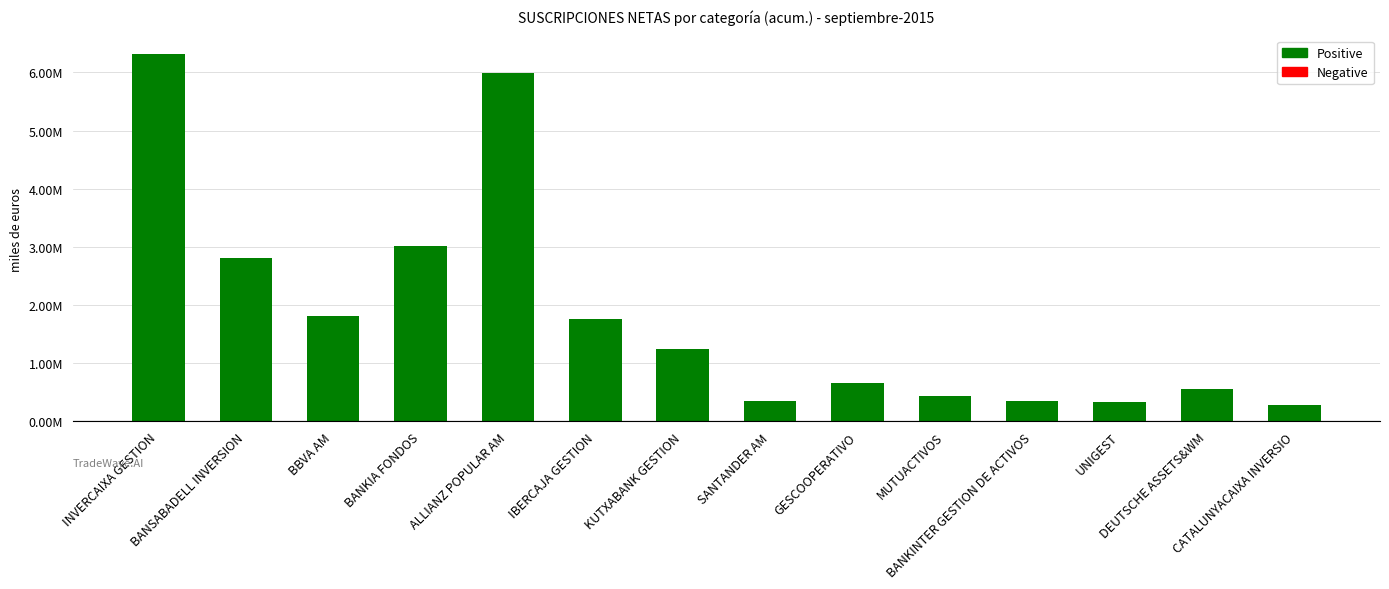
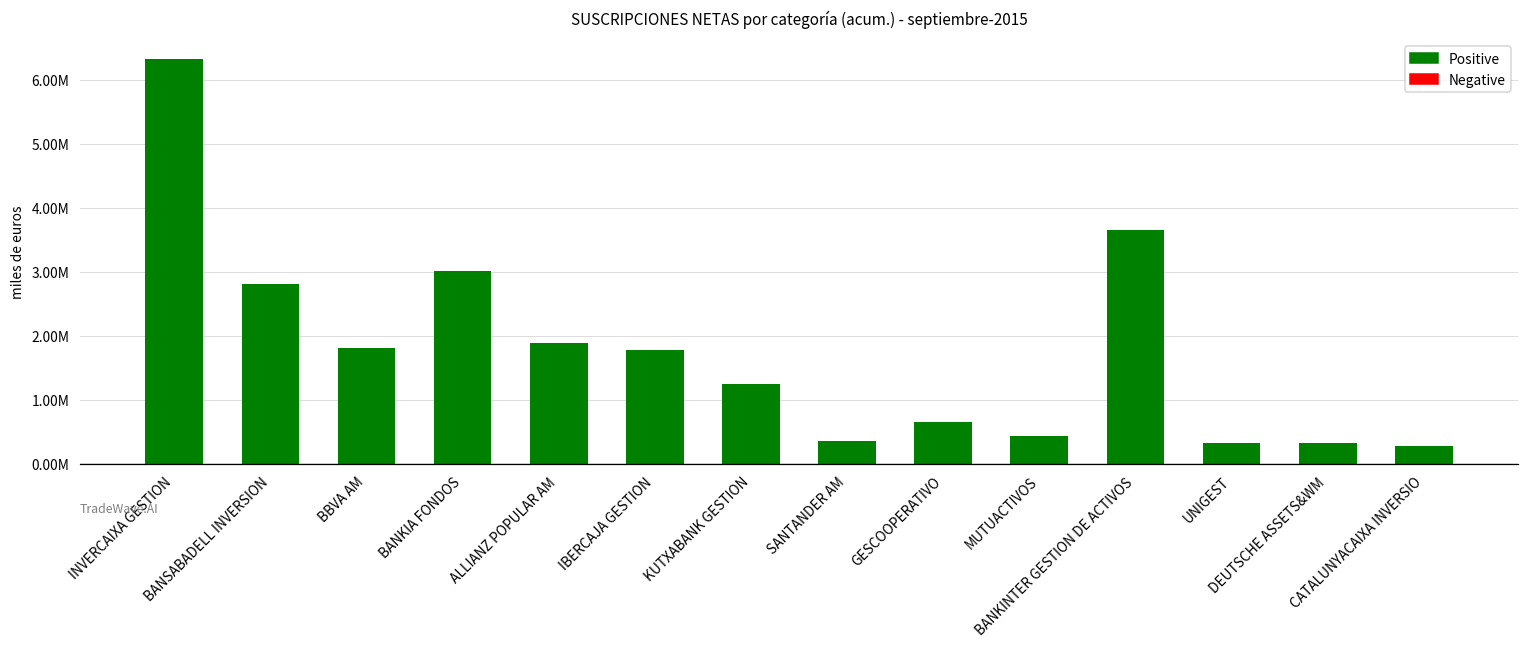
  {
    "INVERCAIXA GESTION": 6300000,
    "BANSABADELL INVERSION": 2800000,
    "BBVA AM": 1800000,
    "BANKIA FONDOS": 3000000,
-   "ALLIANZ POPULAR AM": 6000000,
+   "ALLIANZ POPULAR AM": 1900000,
    "IBERCAJA GESTION": 1800000,
    "KUTXABANK GESTION": 1200000,
    "SANTANDER AM": 400000,
    "GESCOOPERATIVO": 700000,
    "MUTUACTIVOS": 400000,
-   "BANKINTER GESTION DE ACTIVOS": 300000,
+   "BANKINTER GESTION DE ACTIVOS": 3600000,
    "UNIGEST": 300000,
-   "DEUTSCHE ASSETS&WM": 600000,
+   "DEUTSCHE ASSETS&WM": 300000,
    "CATALUNYACAIXA INVERSIO": 300000
  }
